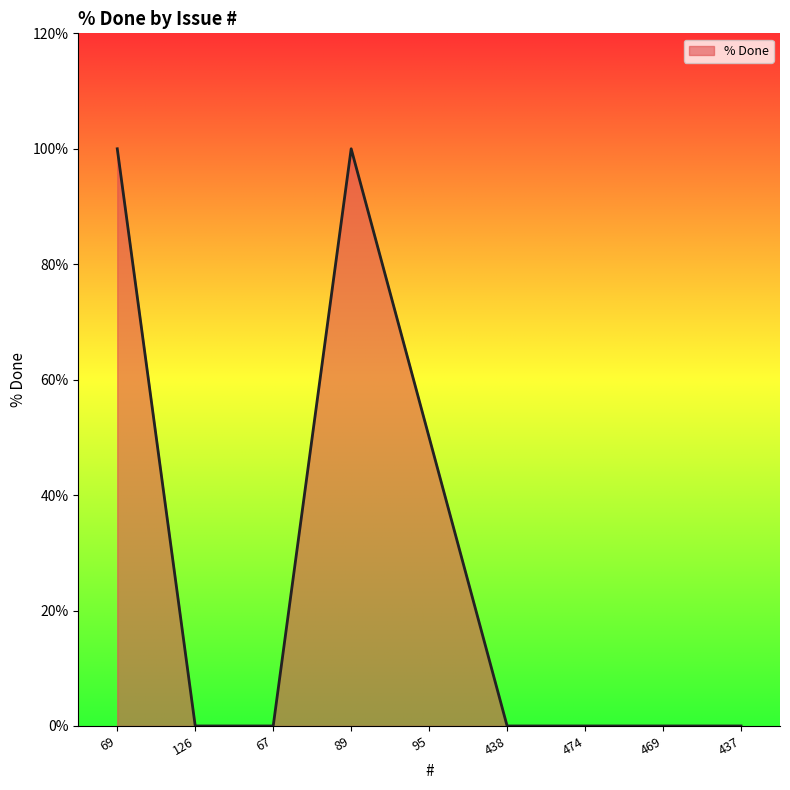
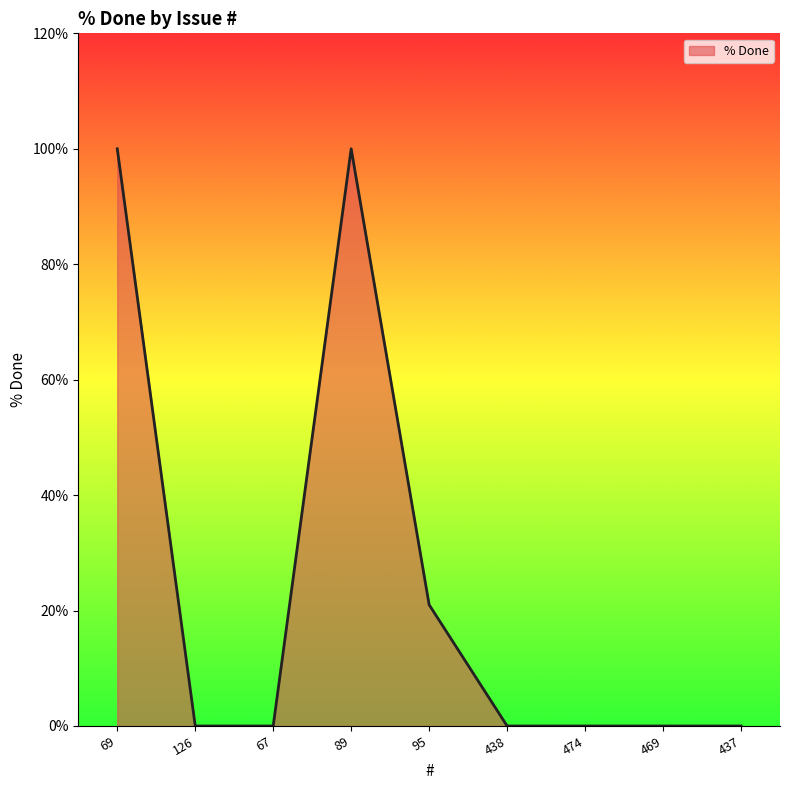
  {
    "69": "100%",
    "126": "0%",
    "67": "0%",
    "89": "100%",
-   "95": "50%",
+   "95": "21%",
    "438": "0%",
    "474": "0%",
    "469": "0%",
    "437": "0%"
  }
